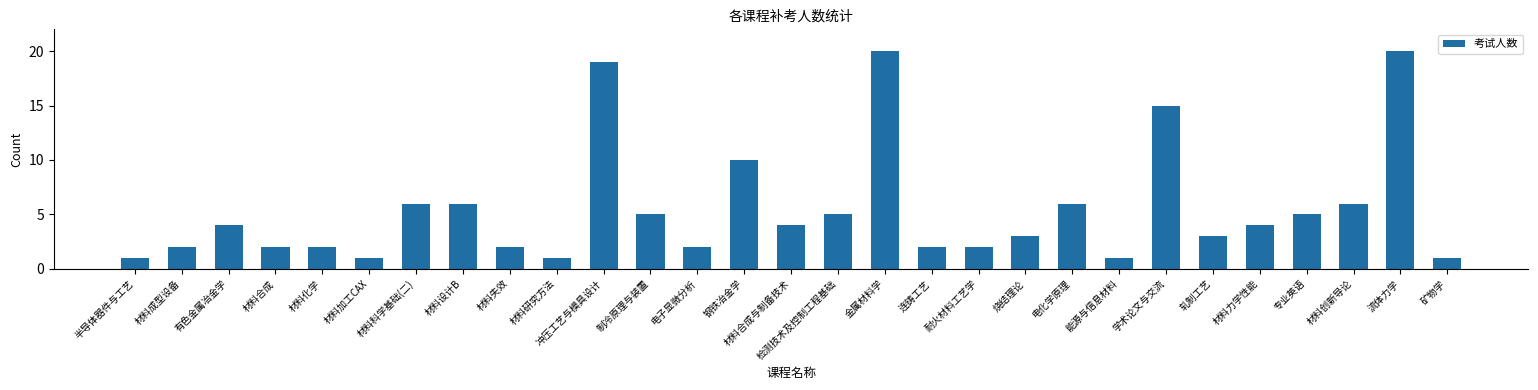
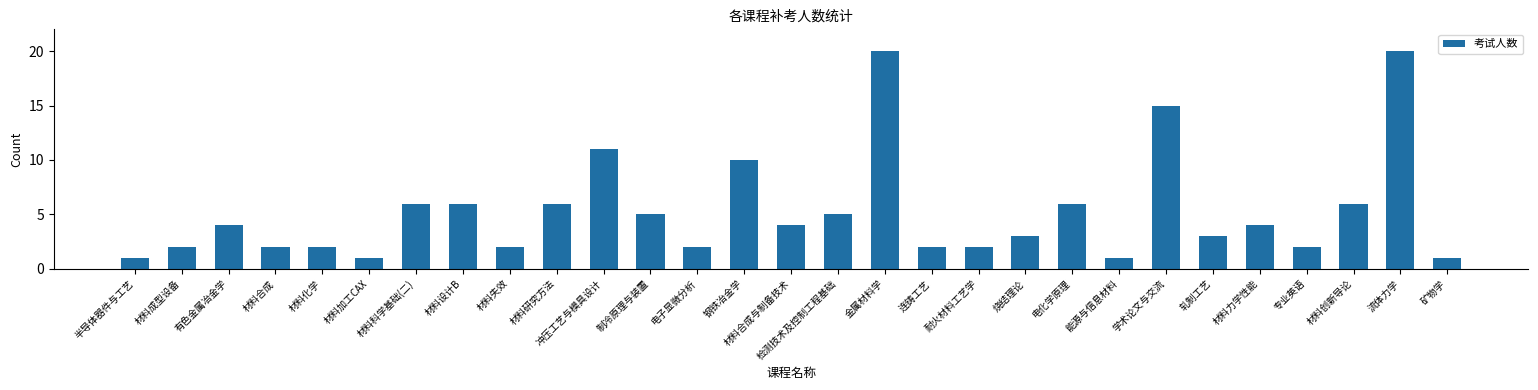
  {
    "半导体器件与工艺": 1,
    "材料成型设备": 2,
    "有色金属冶金学": 4,
    "材料合成": 2,
    "材料化学": 2,
    "材料加工CAX": 1,
    "材料科学基础(二)": 6,
    "材料设计B": 6,
    "材料失效": 2,
-   "材料研究方法": 1,
-   "冲压工艺与模具设计": 19,
+   "材料研究方法": 6,
+   "冲压工艺与模具设计": 11,
    "制冷原理与装置": 5,
    "电子显微分析": 2,
    "钢铁冶金学": 10,
    "材料合成与制备技术": 4,
    "检测技术及控制工程基础": 5,
    "金属材料学": 20,
    "连铸工艺": 2,
    "耐火材料工艺学": 2,
    "烧结理论": 3,
    "电化学原理": 6,
    "能源与信息材料": 1,
    "学术论文与交流": 15,
    "轧制工艺": 3,
    "材料力学性能": 4,
-   "专业英语": 5,
+   "专业英语": 2,
    "材料创新导论": 6,
    "流体力学": 20,
    "矿物学": 1
  }
